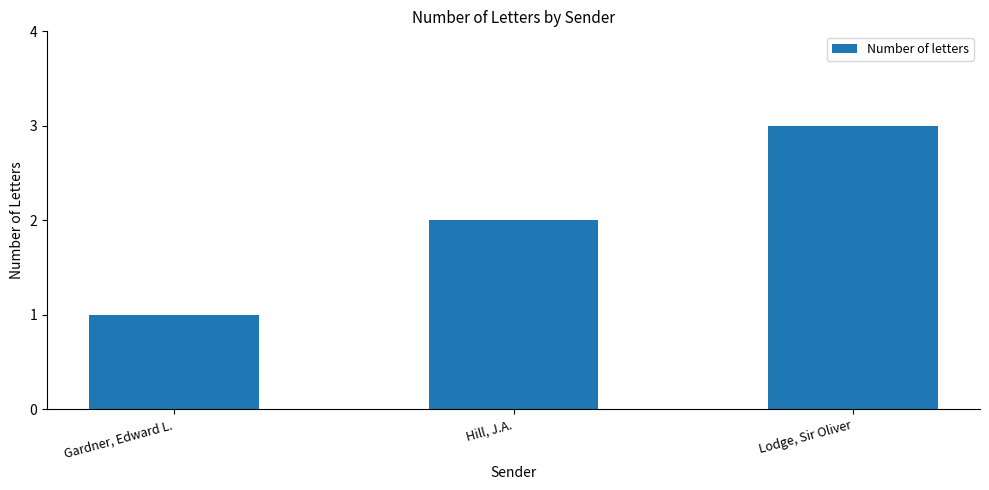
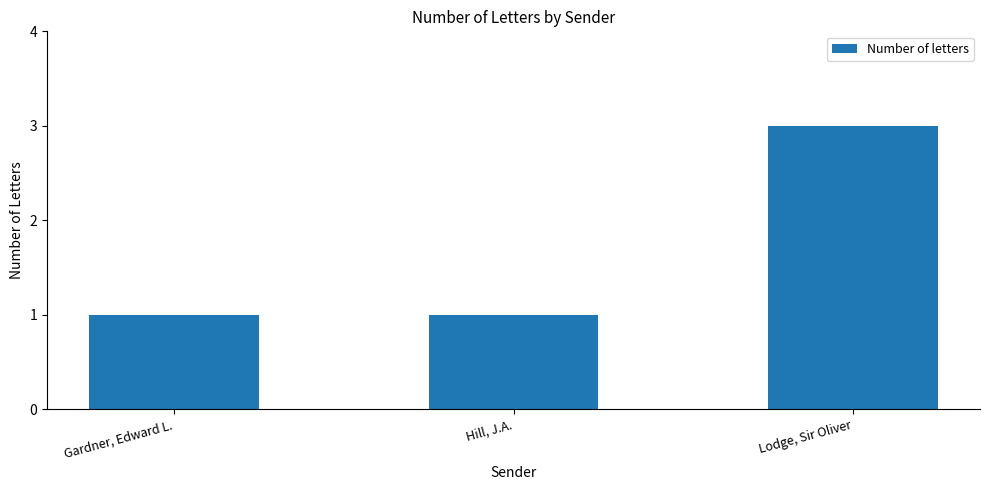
  {
    "Gardner, Edward L.": 1,
-   "Hill, J.A.": 2,
+   "Hill, J.A.": 1,
    "Lodge, Sir Oliver": 3
  }
